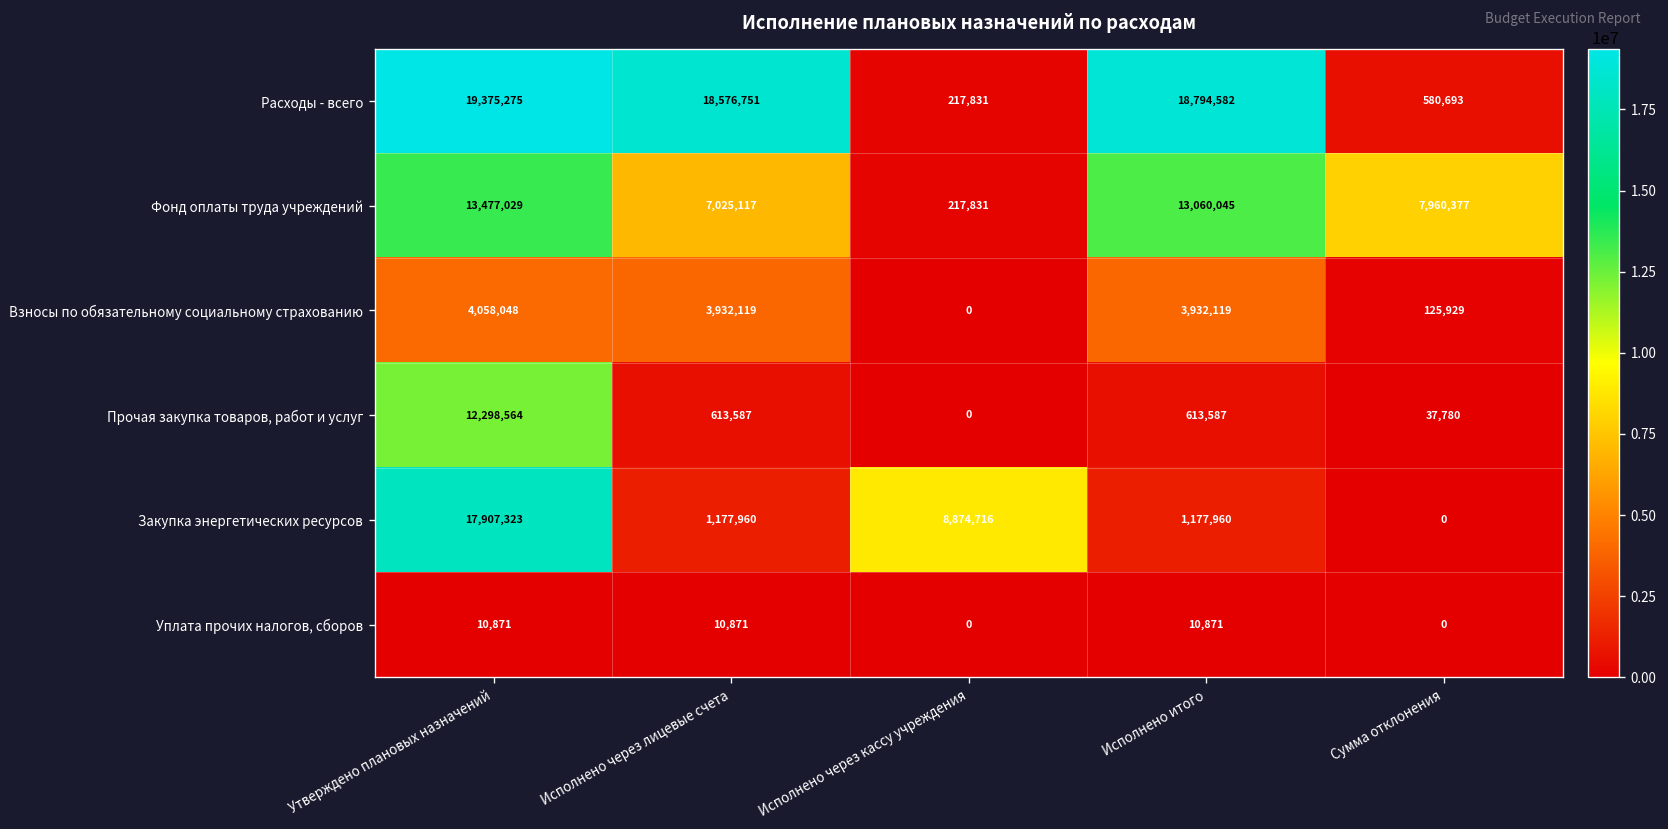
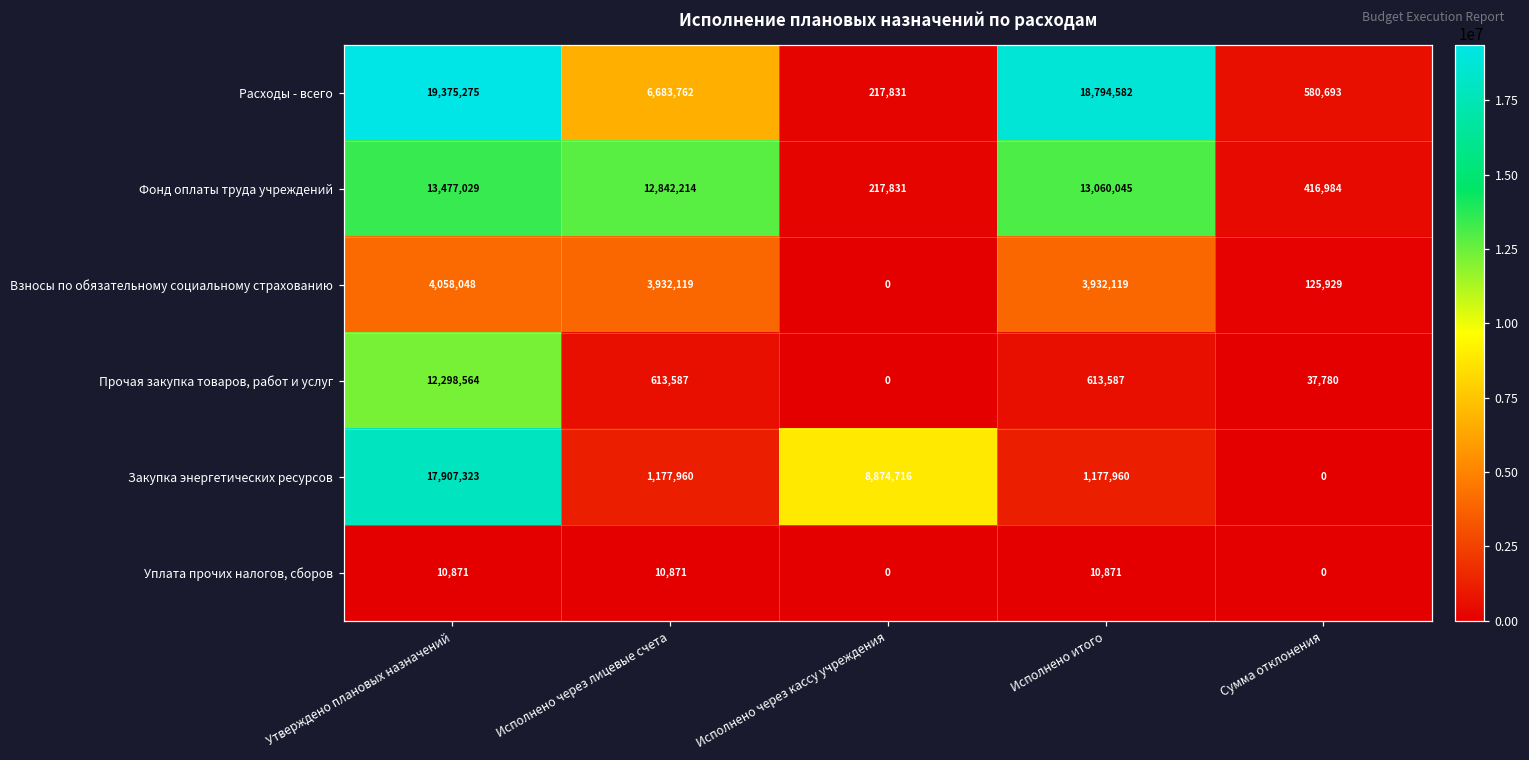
  {
    "Расходы - всего": {
      "Утверждено плановых назначений": "19,375,275",
-     "Исполнено через лицевые счета": "18,576,751",
+     "Исполнено через лицевые счета": "6,683,762",
      "Исполнено через кассу учреждения": "217,831",
      "Исполнено итого": "18,794,582",
      "Сумма отклонения": "580,693"
    },
    "Фонд оплаты труда учреждений": {
      "Утверждено плановых назначений": "13,477,029",
-     "Исполнено через лицевые счета": "7,025,117",
+     "Исполнено через лицевые счета": "12,842,214",
      "Исполнено через кассу учреждения": "217,831",
      "Исполнено итого": "13,060,045",
-     "Сумма отклонения": "7,960,377"
+     "Сумма отклонения": "416,984"
    },
    "Взносы по обязательному социальному страхованию": {
      "Утверждено плановых назначений": "4,058,048",
      "Исполнено через лицевые счета": "3,932,119",
      "Исполнено через кассу учреждения": "0",
      "Исполнено итого": "3,932,119",
      "Сумма отклонения": "125,929"
    },
    "Прочая закупка товаров, работ и услуг": {
      "Утверждено плановых назначений": "12,298,564",
      "Исполнено через лицевые счета": "613,587",
      "Исполнено через кассу учреждения": "0",
      "Исполнено итого": "613,587",
      "Сумма отклонения": "37,780"
    },
    "Закупка энергетических ресурсов": {
      "Утверждено плановых назначений": "17,907,323",
      "Исполнено через лицевые счета": "1,177,960",
      "Исполнено через кассу учреждения": "8,874,716",
      "Исполнено итого": "1,177,960",
      "Сумма отклонения": "0"
    },
    "Уплата прочих налогов, сборов": {
      "Утверждено плановых назначений": "10,871",
      "Исполнено через лицевые счета": "10,871",
      "Исполнено через кассу учреждения": "0",
      "Исполнено итого": "10,871",
      "Сумма отклонения": "0"
    }
  }
